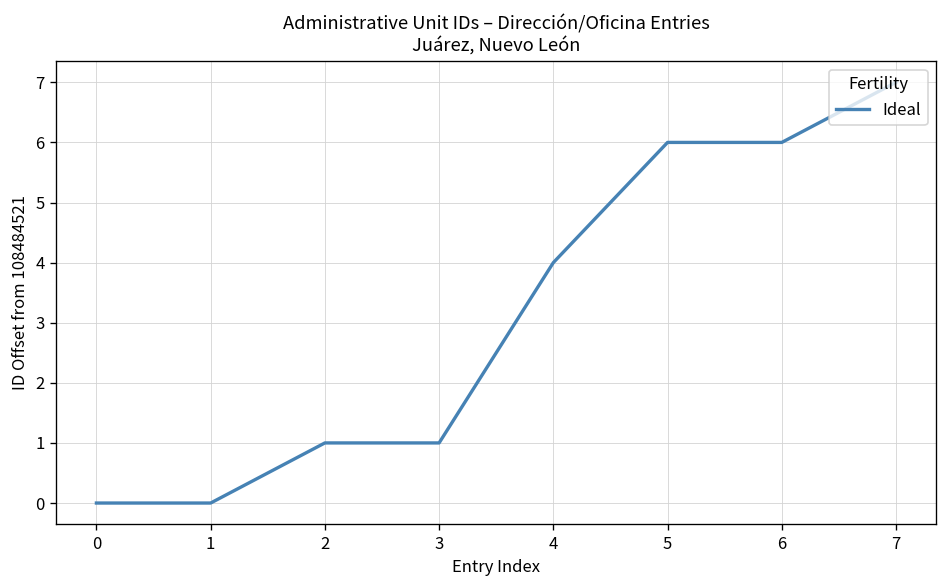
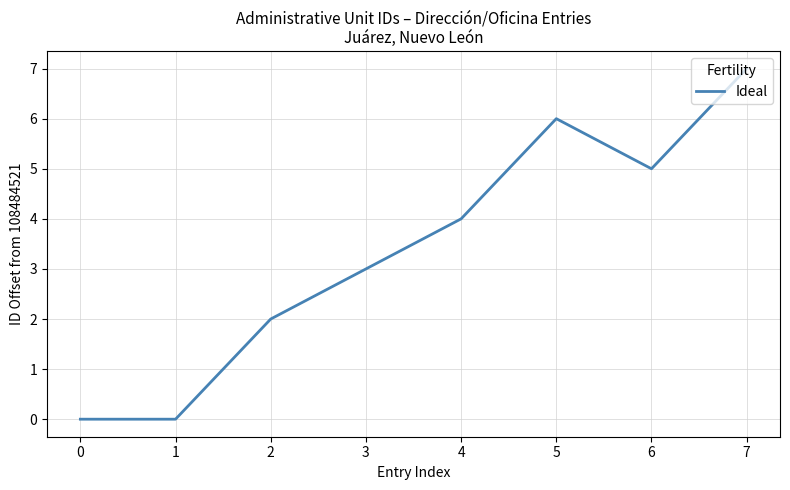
  {
    "0": 0.0,
    "1": 0.0,
-   "2": 1.0,
-   "3": 1.0,
+   "2": 2.0,
+   "3": 3.0,
    "4": 4.0,
    "5": 6.0,
-   "6": 6.0
+   "6": 5.0
  }
